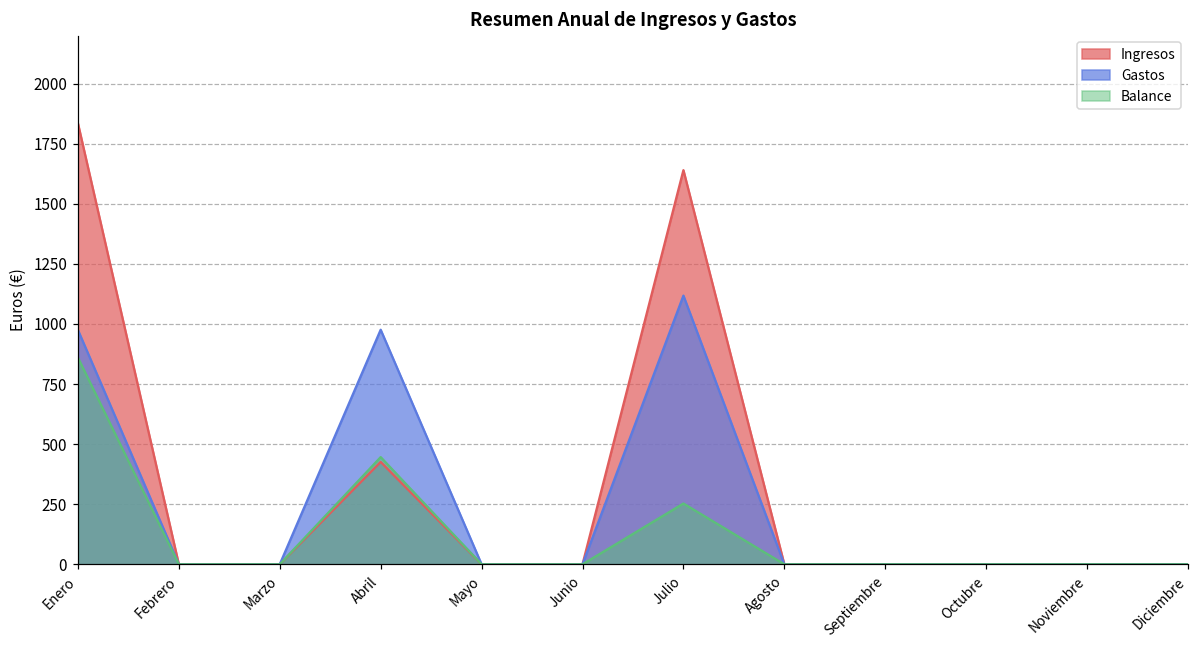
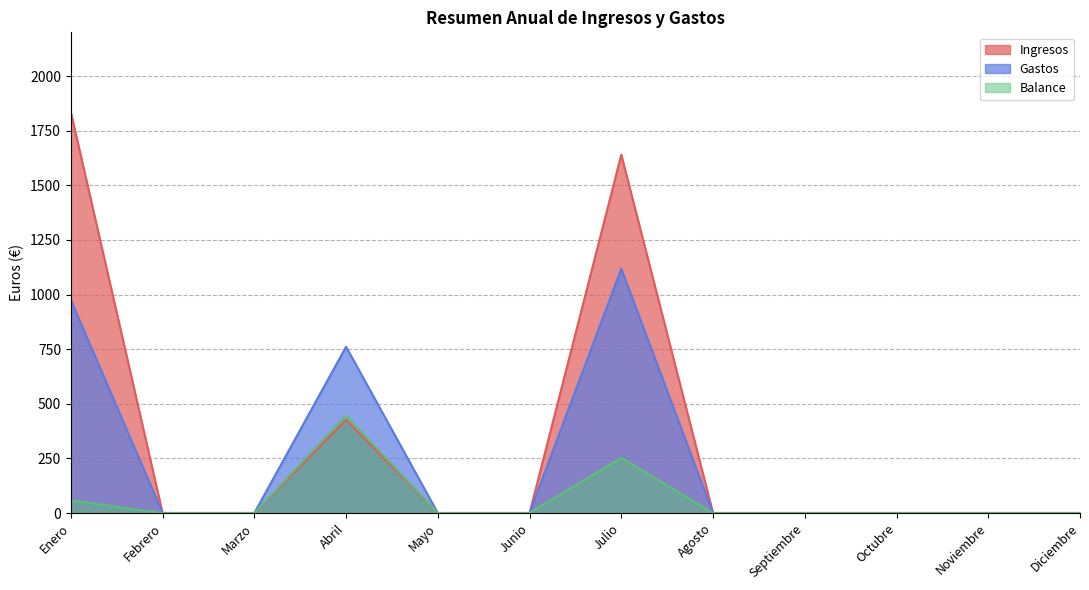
  {
    "Ingresos": {
      "Enero": 1840,
      "Abril": 430,
      "Julio": 1640
    },
    "Gastos": {
      "Enero": 980,
-     "Abril": 980,
+     "Abril": 760,
      "Julio": 1120
    },
    "Balance": {
-     "Enero": 860,
+     "Enero": 60,
      "Abril": 450,
      "Julio": 250
    }
  }
